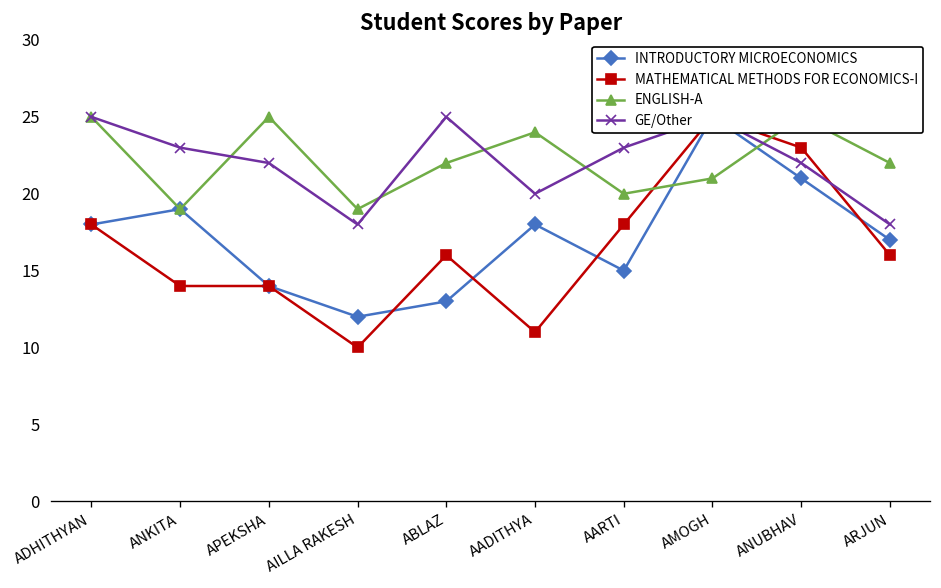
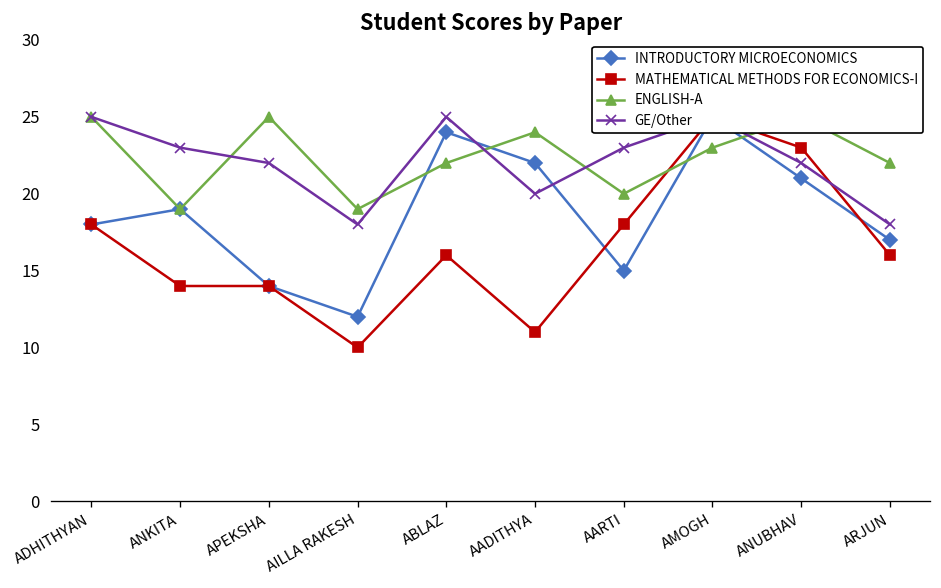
  {
    "INTRODUCTORY MICROECONOMICS": {
      "AILLA RAKESH": 12,
-     "ABLAZ": 13,
-     "AADITHYA": 18,
+     "ABLAZ": 24,
+     "AADITHYA": 22,
      "AARTI": 15,
      "ANUBHAV": 21,
      "ARJUN": 17
    },
    "MATHEMATICAL METHODS FOR ECONOMICS-I": {
      "ANKITA": 14,
      "AILLA RAKESH": 10,
      "ABLAZ": 16,
      "AADITHYA": 11,
      "AARTI": 18,
      "ANUBHAV": 23,
      "ARJUN": 16
    },
    "ENGLISH-A": {
      "APEKSHA": 25,
      "AILLA RAKESH": 19,
      "ABLAZ": 22,
      "AADITHYA": 24,
      "AARTI": 20,
-     "AMOGH": 21,
+     "AMOGH": 23,
      "ARJUN": 22
    },
    "GE/Other": {
      "ANKITA": 23,
      "APEKSHA": 22,
      "AILLA RAKESH": 18,
      "ABLAZ": 25,
      "AADITHYA": 20,
      "AARTI": 23,
      "ANUBHAV": 22,
      "ARJUN": 18
    }
  }
